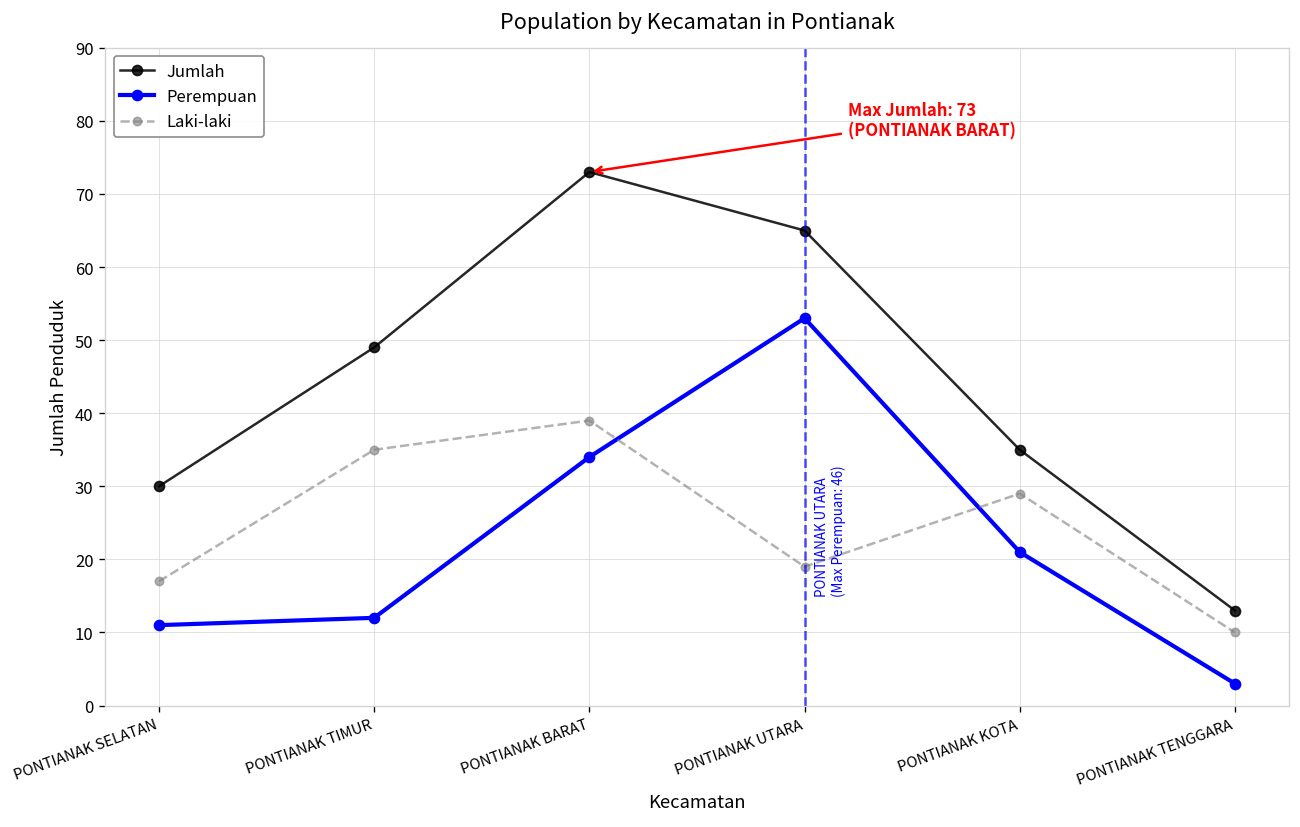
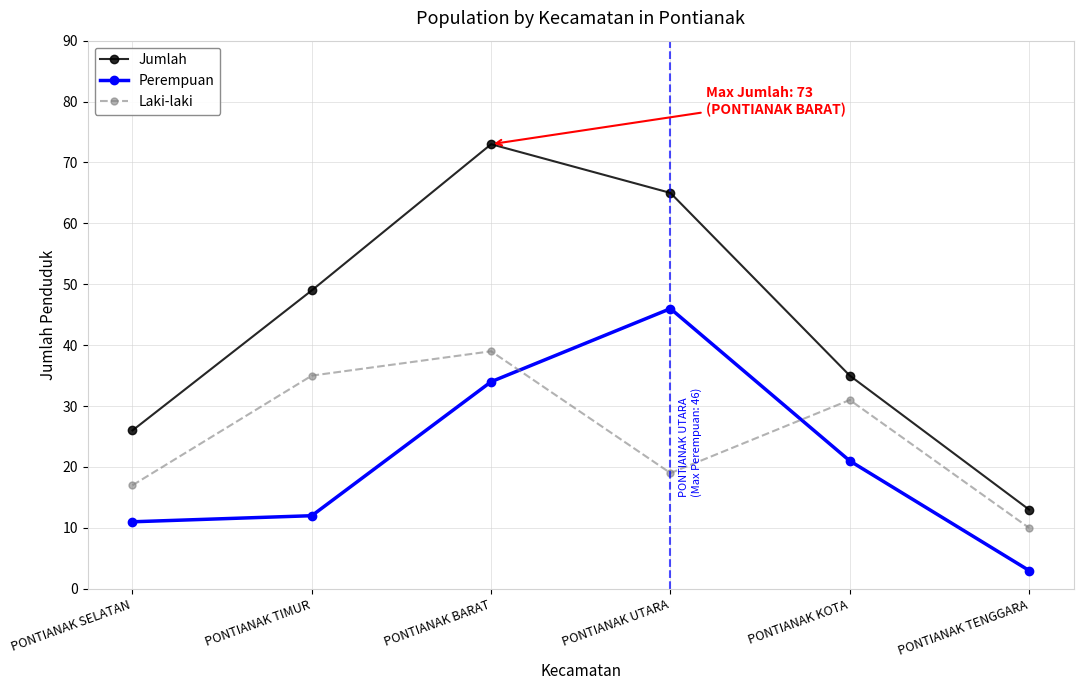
  {
    "Jumlah": {
-     "PONTIANAK SELATAN": 30,
+     "PONTIANAK SELATAN": 26,
      "PONTIANAK TIMUR": 49,
      "PONTIANAK UTARA": 65,
      "PONTIANAK KOTA": 35,
      "PONTIANAK TENGGARA": 13
    },
    "Perempuan": {
      "PONTIANAK SELATAN": 11,
      "PONTIANAK TIMUR": 12,
      "PONTIANAK BARAT": 34,
-     "PONTIANAK UTARA": 53,
+     "PONTIANAK UTARA": 46,
      "PONTIANAK KOTA": 21,
      "PONTIANAK TENGGARA": 3
    },
    "Laki-laki": {
      "PONTIANAK SELATAN": 17,
      "PONTIANAK TIMUR": 35,
      "PONTIANAK BARAT": 39,
-     "PONTIANAK KOTA": 29,
+     "PONTIANAK KOTA": 31,
      "PONTIANAK TENGGARA": 10
    }
  }
